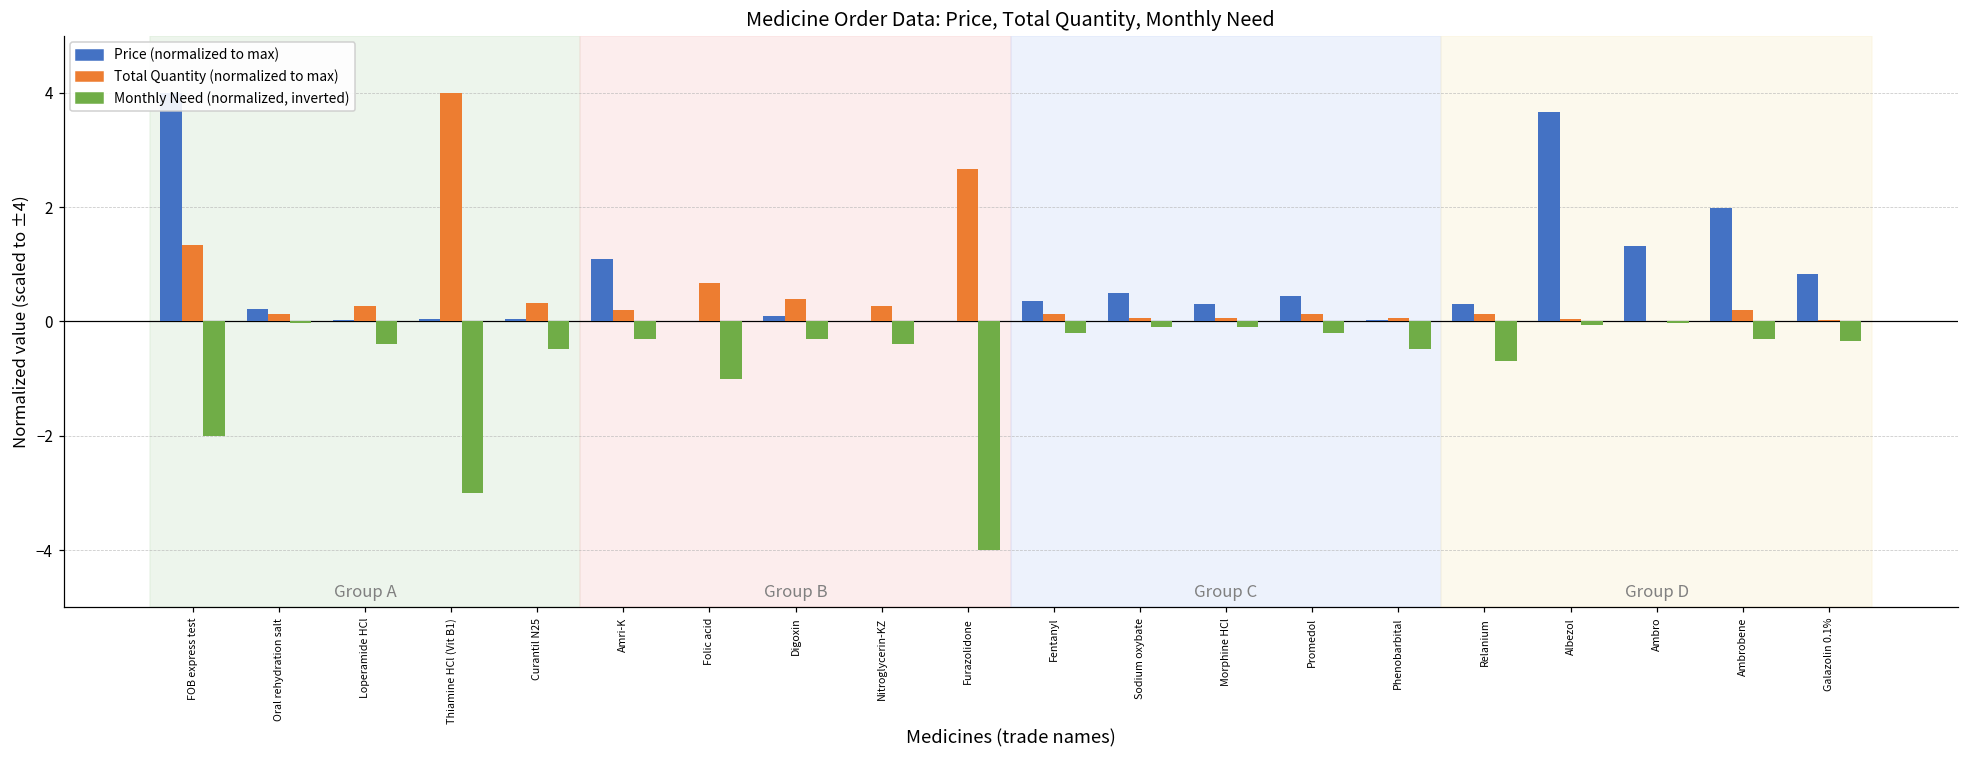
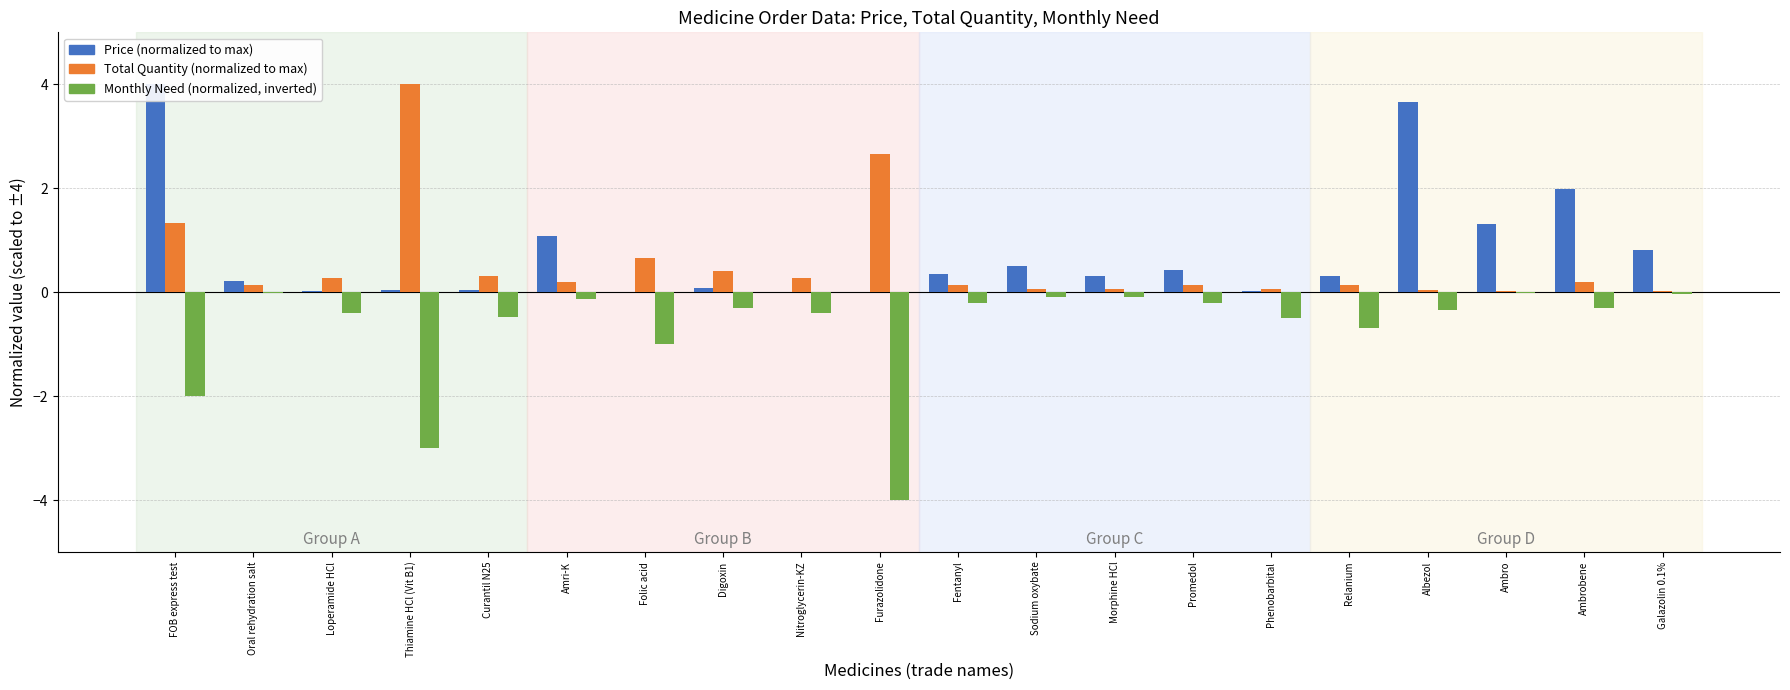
  {
    "Monthly Need (normalized, inverted)": {
      "FOB express test": -2.0,
      "Loperamide HCl": -0.4,
      "Thiamine HCl (Vit B1)": -3.0,
      "Curantil N25": -0.5,
-     "Amri-K": -0.3,
+     "Amri-K": -0.1,
      "Folic acid": -1.0,
      "Digoxin": -0.3,
      "Nitroglycerin-KZ": -0.4,
      "Furazolidone": -4.0,
      "Fentanyl": -0.2,
      "Sodium oxybate": -0.1,
      "Morphine HCl": -0.1,
      "Promedol": -0.2,
      "Phenobarbital": -0.5,
      "Relanium": -0.7,
-     "Albezol": -0.1,
+     "Albezol": -0.3,
      "Ambrobene": -0.3,
-     "Galazolin 0.1%": -0.3
+     "Galazolin 0.1%": 0.0
    }
  }
